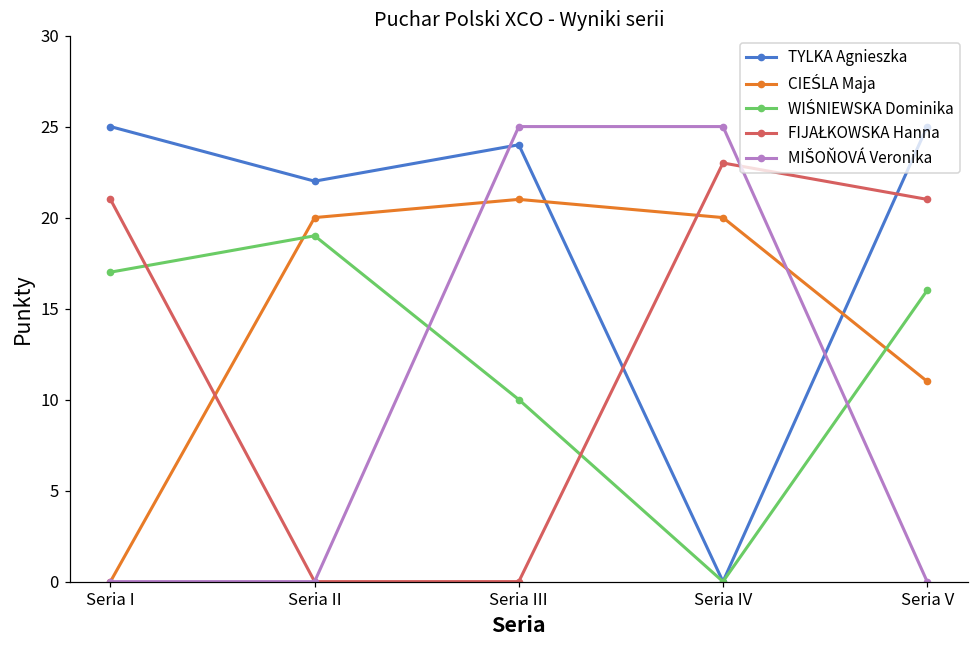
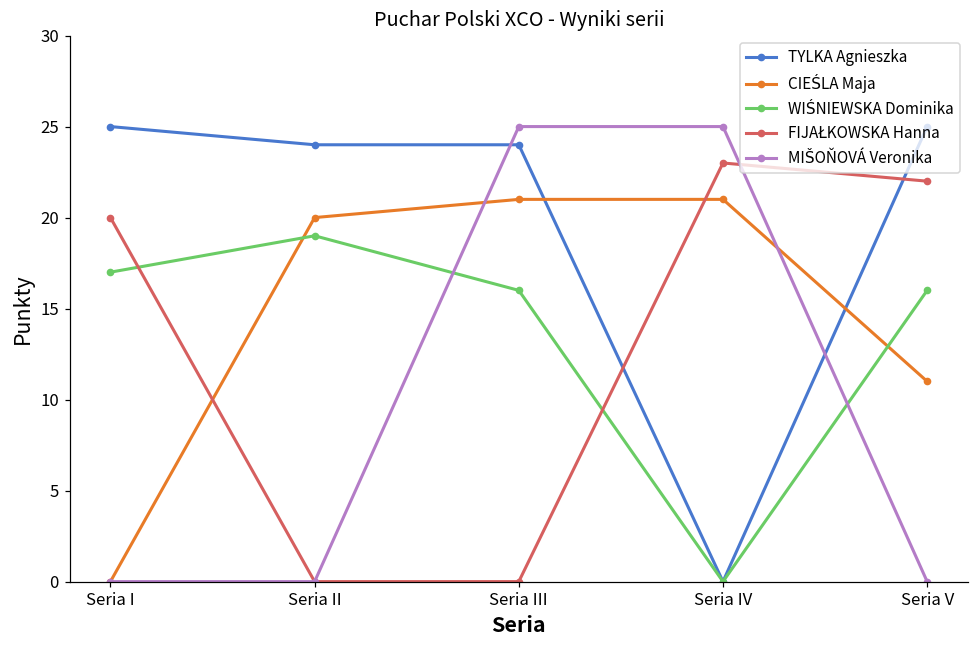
  {
    "TYLKA Agnieszka": {
      "Seria I": 25,
-     "Seria II": 22,
+     "Seria II": 24,
      "Seria III": 24
    },
    "CIEŚLA Maja": {
      "Seria II": 20,
      "Seria III": 21,
-     "Seria IV": 20,
+     "Seria IV": 21,
      "Seria V": 11
    },
    "WIŚNIEWSKA Dominika": {
      "Seria I": 17,
      "Seria II": 19,
-     "Seria III": 10,
+     "Seria III": 16,
      "Seria V": 16
    },
    "FIJAŁKOWSKA Hanna": {
-     "Seria I": 21,
+     "Seria I": 20,
      "Seria III": 0,
      "Seria IV": 23,
-     "Seria V": 21
+     "Seria V": 22
    },
    "MIŠOŇOVÁ Veronika": {
      "Seria III": 25,
      "Seria IV": 25,
      "Seria V": 0
    }
  }
